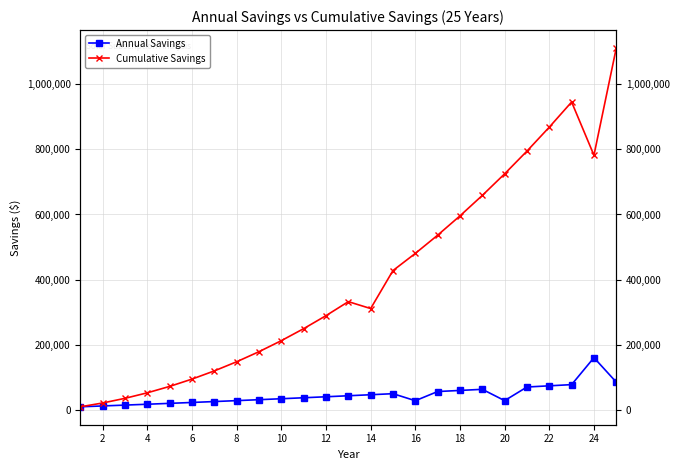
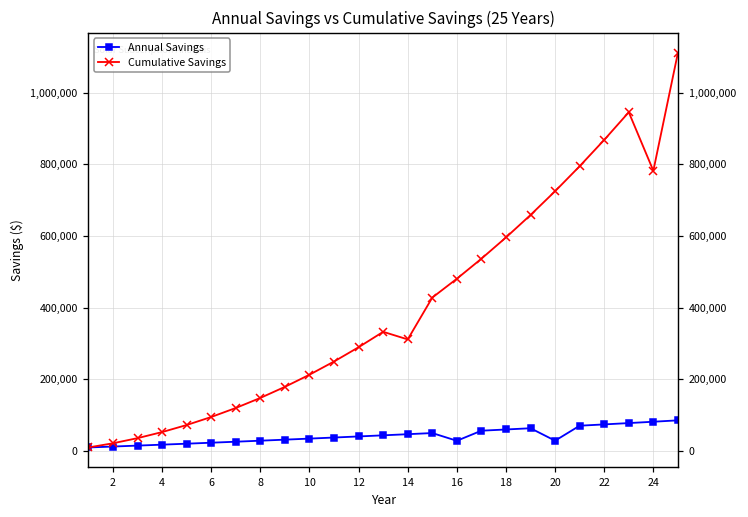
  {
    "Annual Savings": {
      "2": "10,000",
      "4": "20,000",
      "6": "20,000",
      "8": "30,000",
      "10": "30,000",
      "12": "40,000",
      "14": "50,000",
      "16": "30,000",
      "18": "60,000",
      "20": "30,000",
      "22": "70,000",
-     "24": "160,000"
+     "24": "80,000"
    },
    "Cumulative Savings": {
      "2": "20,000",
      "4": "50,000",
      "6": "90,000",
      "8": "150,000",
      "10": "210,000",
      "12": "290,000",
      "14": "310,000",
      "16": "480,000",
      "18": "600,000",
      "20": "720,000",
      "22": "870,000",
      "24": "780,000"
    }
  }
